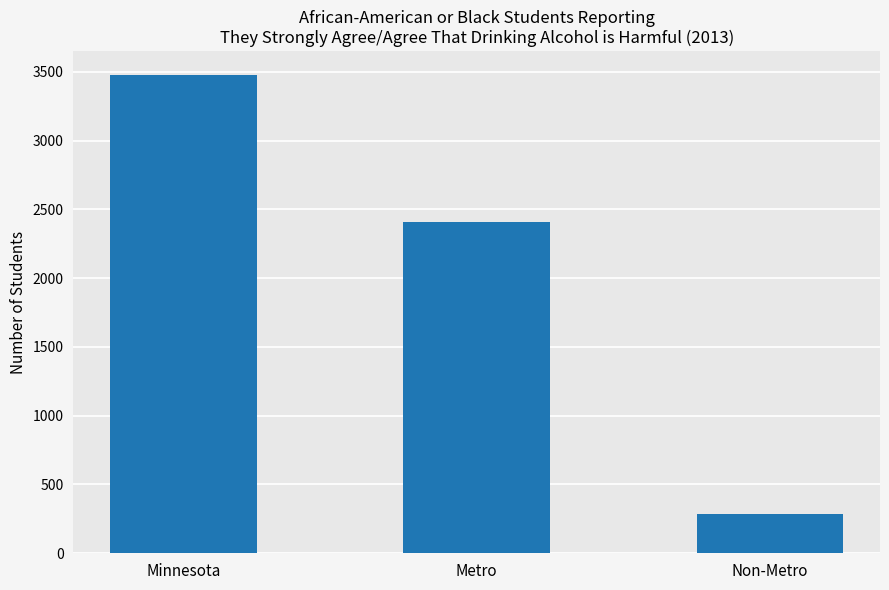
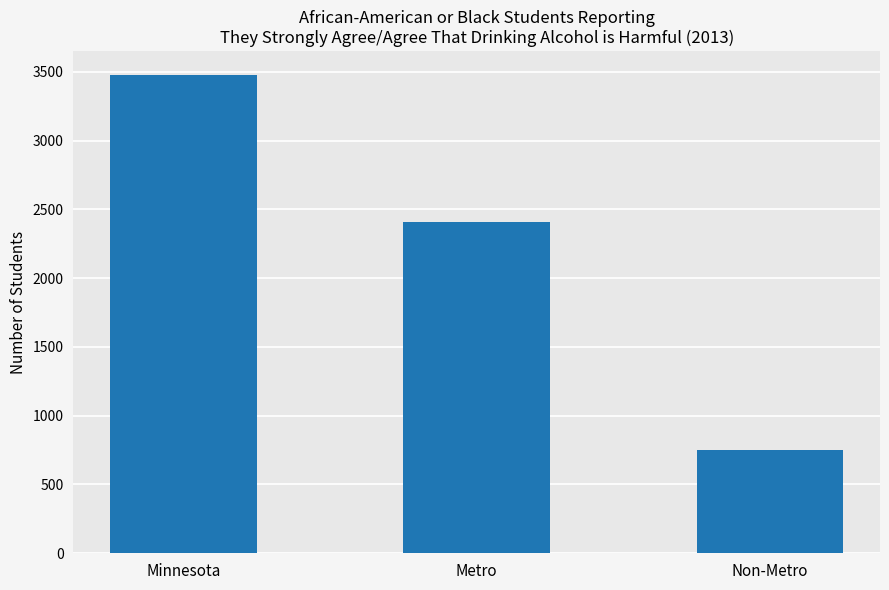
  {
    "Minnesota": 3480,
    "Metro": 2410,
-   "Non-Metro": 290
+   "Non-Metro": 750
  }
